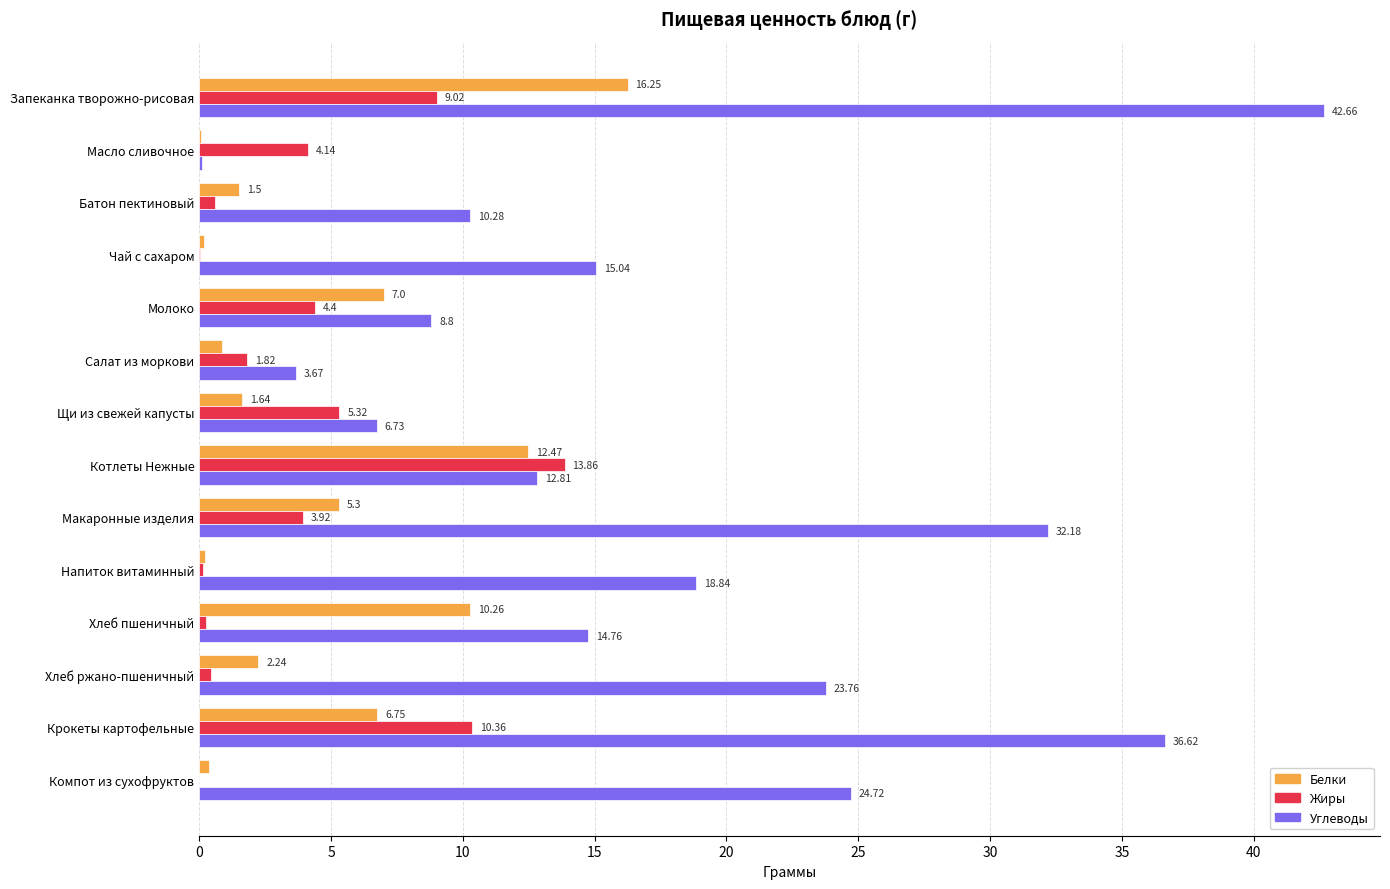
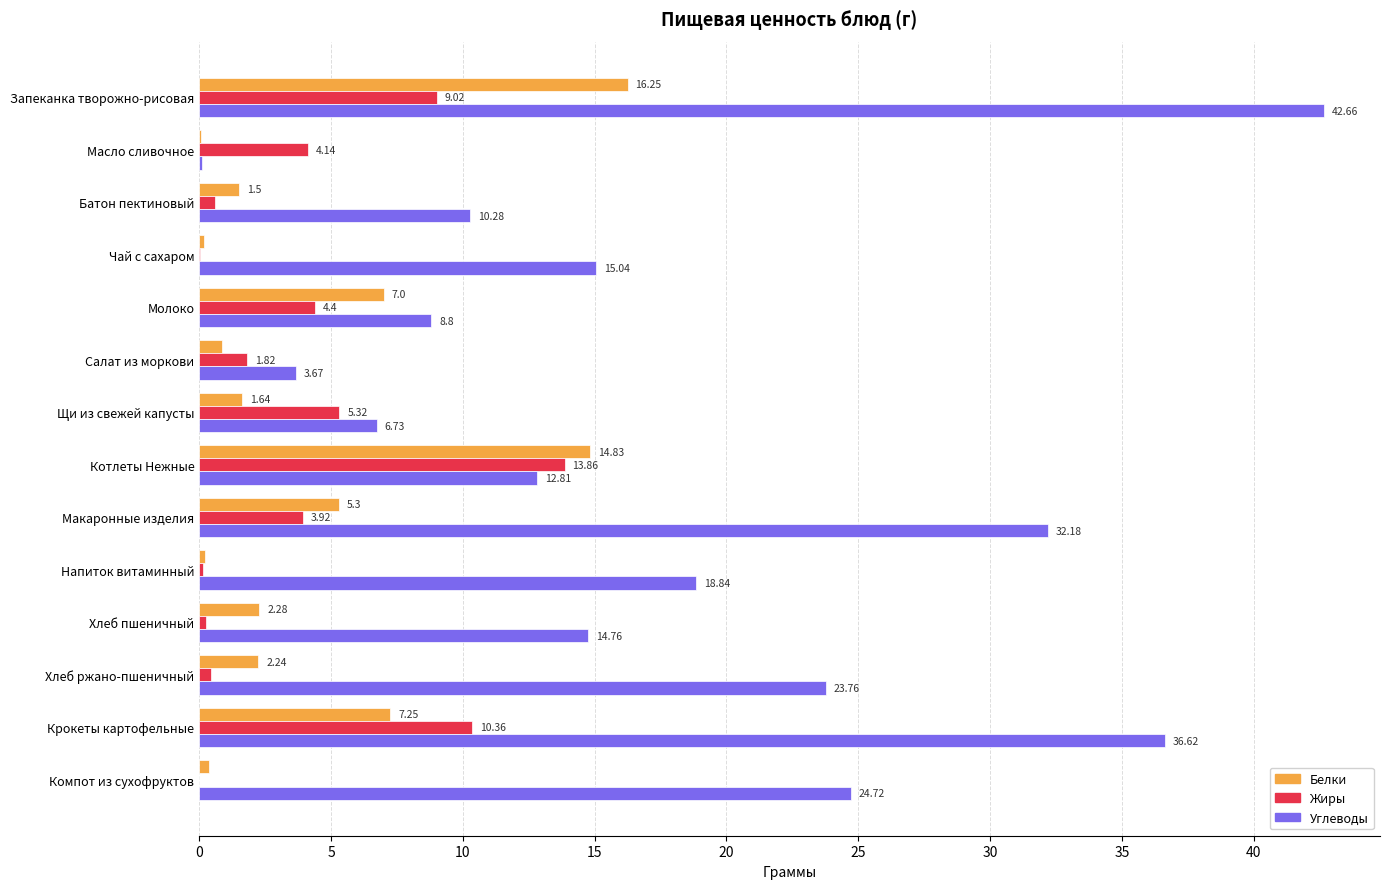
  {
    "Белки": {
      "Запеканка творожно-рисовая": 16.25,
      "Батон пектиновый": 1.5,
      "Молоко": 7.0,
      "Щи из свежей капусты": 1.64,
-     "Котлеты Нежные": 12.47,
+     "Котлеты Нежные": 14.83,
      "Макаронные изделия": 5.3,
-     "Хлеб пшеничный": 10.26,
+     "Хлеб пшеничный": 2.28,
      "Хлеб ржано-пшеничный": 2.24,
-     "Крокеты картофельные": 6.75
+     "Крокеты картофельные": 7.25
    },
    "Жиры": {
      "Запеканка творожно-рисовая": 9.02,
      "Масло сливочное": 4.14,
      "Молоко": 4.4,
      "Салат из моркови": 1.82,
      "Щи из свежей капусты": 5.32,
      "Котлеты Нежные": 13.86,
      "Макаронные изделия": 3.92,
      "Крокеты картофельные": 10.36
    },
    "Углеводы": {
      "Запеканка творожно-рисовая": 42.66,
      "Батон пектиновый": 10.28,
      "Чай с сахаром": 15.04,
      "Молоко": 8.8,
      "Салат из моркови": 3.67,
      "Щи из свежей капусты": 6.73,
      "Котлеты Нежные": 12.81,
      "Макаронные изделия": 32.18,
      "Напиток витаминный": 18.84,
      "Хлеб пшеничный": 14.76,
      "Хлеб ржано-пшеничный": 23.76,
      "Крокеты картофельные": 36.62,
      "Компот из сухофруктов": 24.72
    }
  }
